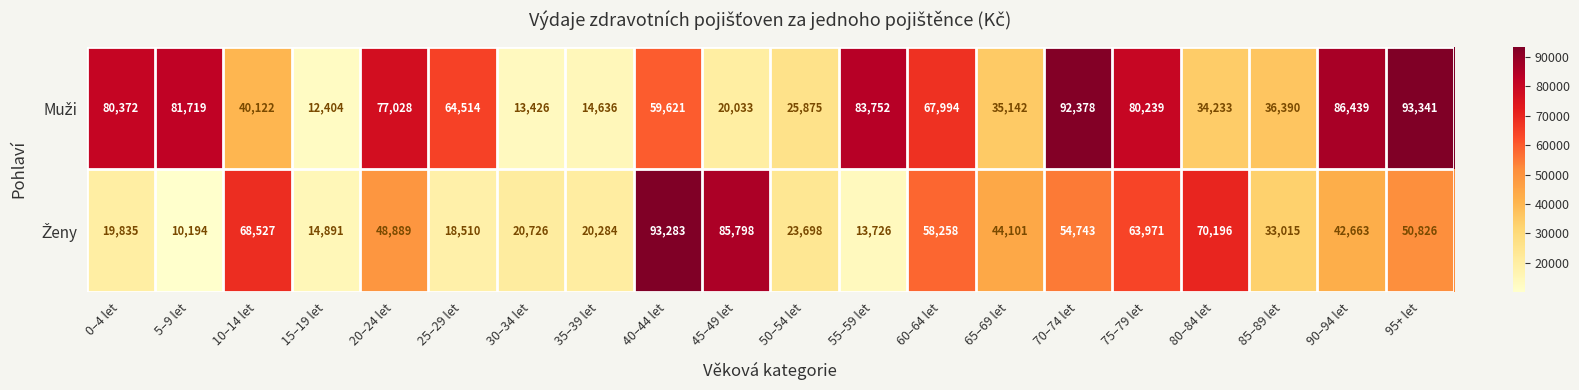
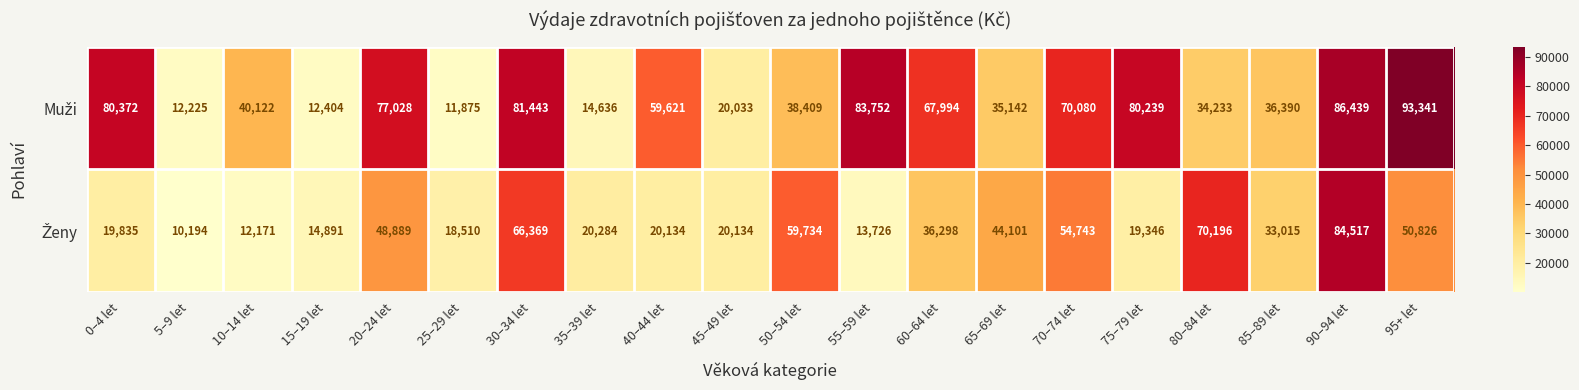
  {
    "Muži": {
      "0–4 let": "80,372",
-     "5–9 let": "81,719",
+     "5–9 let": "12,225",
      "10–14 let": "40,122",
      "15–19 let": "12,404",
      "20–24 let": "77,028",
-     "25–29 let": "64,514",
-     "30–34 let": "13,426",
+     "25–29 let": "11,875",
+     "30–34 let": "81,443",
      "35–39 let": "14,636",
      "40–44 let": "59,621",
      "45–49 let": "20,033",
-     "50–54 let": "25,875",
+     "50–54 let": "38,409",
      "55–59 let": "83,752",
      "60–64 let": "67,994",
      "65–69 let": "35,142",
-     "70–74 let": "92,378",
+     "70–74 let": "70,080",
      "75–79 let": "80,239",
      "80–84 let": "34,233",
      "85–89 let": "36,390",
      "90–94 let": "86,439",
      "95+ let": "93,341"
    },
    "Ženy": {
      "0–4 let": "19,835",
      "5–9 let": "10,194",
-     "10–14 let": "68,527",
+     "10–14 let": "12,171",
      "15–19 let": "14,891",
      "20–24 let": "48,889",
      "25–29 let": "18,510",
-     "30–34 let": "20,726",
+     "30–34 let": "66,369",
      "35–39 let": "20,284",
-     "40–44 let": "93,283",
-     "45–49 let": "85,798",
-     "50–54 let": "23,698",
+     "40–44 let": "20,134",
+     "45–49 let": "20,134",
+     "50–54 let": "59,734",
      "55–59 let": "13,726",
-     "60–64 let": "58,258",
+     "60–64 let": "36,298",
      "65–69 let": "44,101",
      "70–74 let": "54,743",
-     "75–79 let": "63,971",
+     "75–79 let": "19,346",
      "80–84 let": "70,196",
      "85–89 let": "33,015",
-     "90–94 let": "42,663",
+     "90–94 let": "84,517",
      "95+ let": "50,826"
    }
  }
